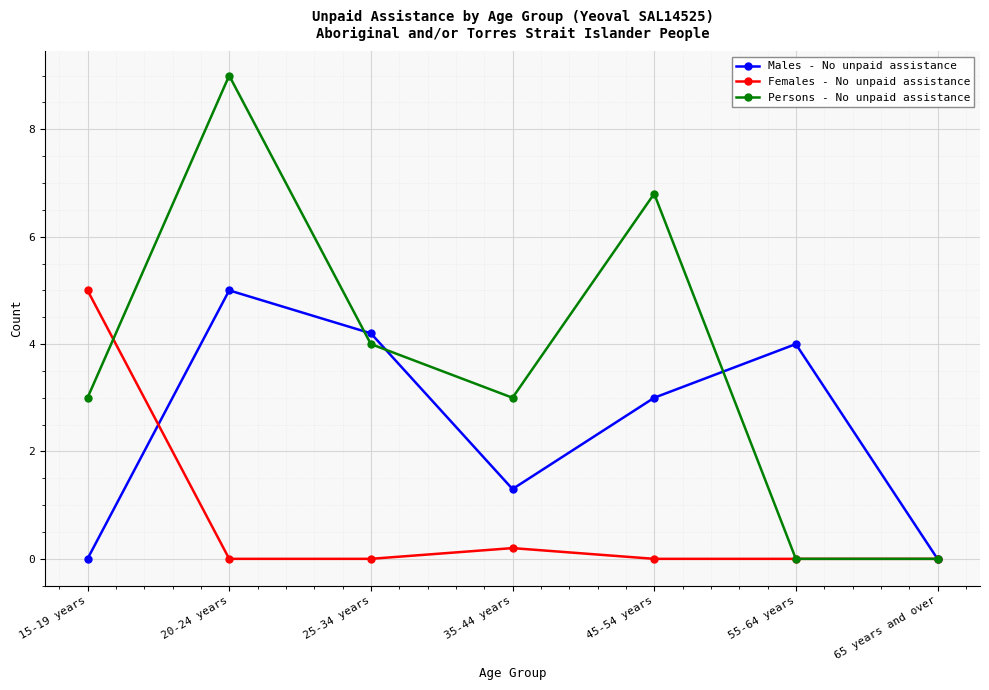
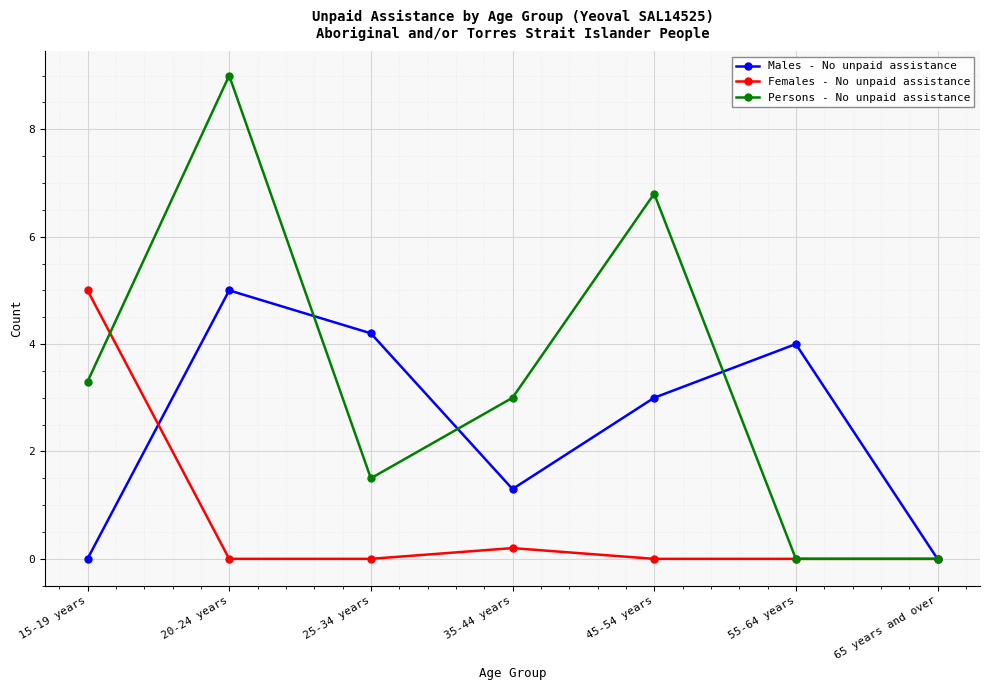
  {
    "Males - No unpaid assistance": {
      "15-19 years": 0.0,
      "20-24 years": 5.0,
      "25-34 years": 4.2,
      "35-44 years": 1.3,
      "45-54 years": 3.0,
      "55-64 years": 4.0
    },
    "Females - No unpaid assistance": {
      "15-19 years": 5.0,
      "20-24 years": 0.0,
      "25-34 years": 0.0,
      "35-44 years": 0.2,
      "45-54 years": 0.0
    },
    "Persons - No unpaid assistance": {
-     "15-19 years": 3.0,
+     "15-19 years": 3.3,
      "20-24 years": 9.0,
-     "25-34 years": 4.0,
+     "25-34 years": 1.5,
      "35-44 years": 3.0,
      "45-54 years": 6.8
    }
  }
